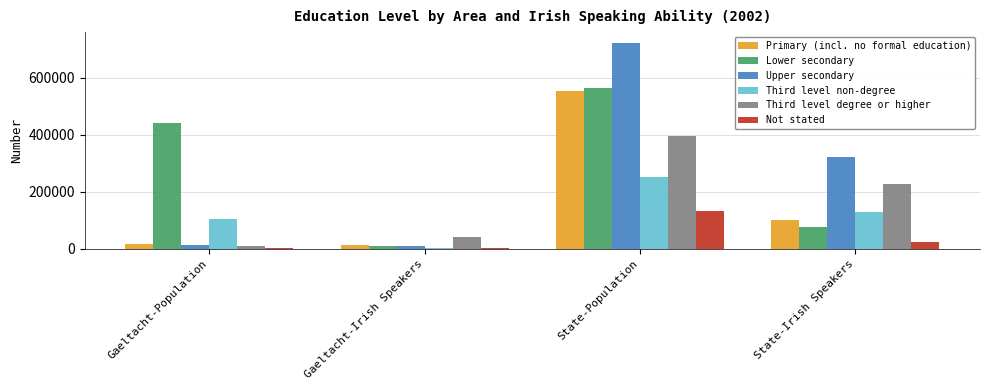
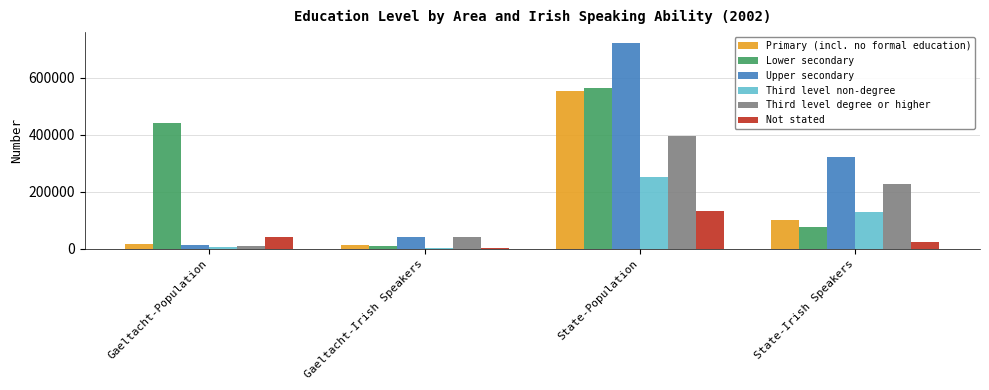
  {
    "Primary (incl. no formal education)": {
      "Gaeltacht-Population": 20000,
      "Gaeltacht-Irish Speakers": 10000,
      "State-Population": 550000,
      "State-Irish Speakers": 100000
    },
    "Lower secondary": {
      "Gaeltacht-Population": 440000,
      "State-Population": 570000,
      "State-Irish Speakers": 80000
    },
    "Upper secondary": {
      "Gaeltacht-Population": 10000,
-     "Gaeltacht-Irish Speakers": 10000,
+     "Gaeltacht-Irish Speakers": 40000,
      "State-Population": 720000,
      "State-Irish Speakers": 320000
    },
    "Third level non-degree": {
-     "Gaeltacht-Population": 110000,
+     "Gaeltacht-Population": 10000,
      "State-Population": 250000,
      "State-Irish Speakers": 130000
    },
    "Third level degree or higher": {
      "Gaeltacht-Irish Speakers": 40000,
      "State-Population": 400000,
      "State-Irish Speakers": 230000
    },
    "Not stated": {
-     "Gaeltacht-Population": 0,
+     "Gaeltacht-Population": 40000,
      "State-Population": 130000,
      "State-Irish Speakers": 20000
    }
  }
